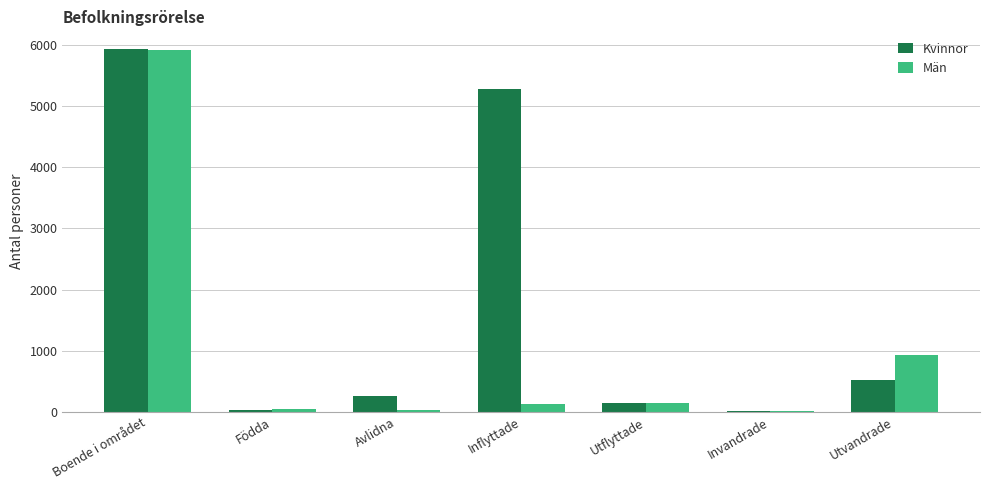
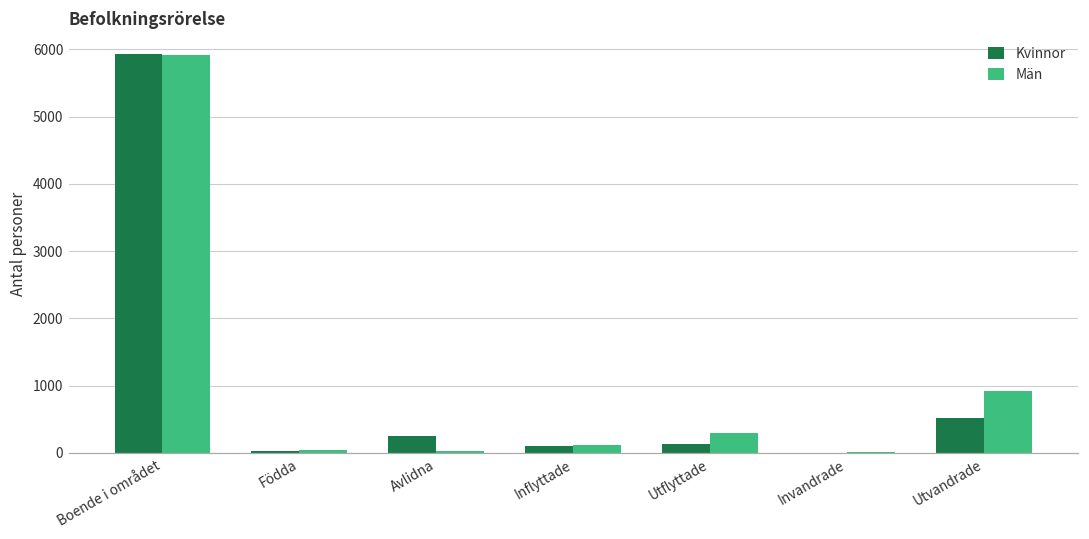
  {
    "Kvinnor": {
      "Boende i området": 5900,
      "Avlidna": 300,
-     "Inflyttade": 5300,
+     "Inflyttade": 100,
      "Utflyttade": 100,
      "Utvandrade": 500
    },
    "Män": {
      "Boende i området": 5900,
      "Födda": 0,
      "Inflyttade": 100,
-     "Utflyttade": 100,
+     "Utflyttade": 300,
      "Utvandrade": 900
    }
  }
